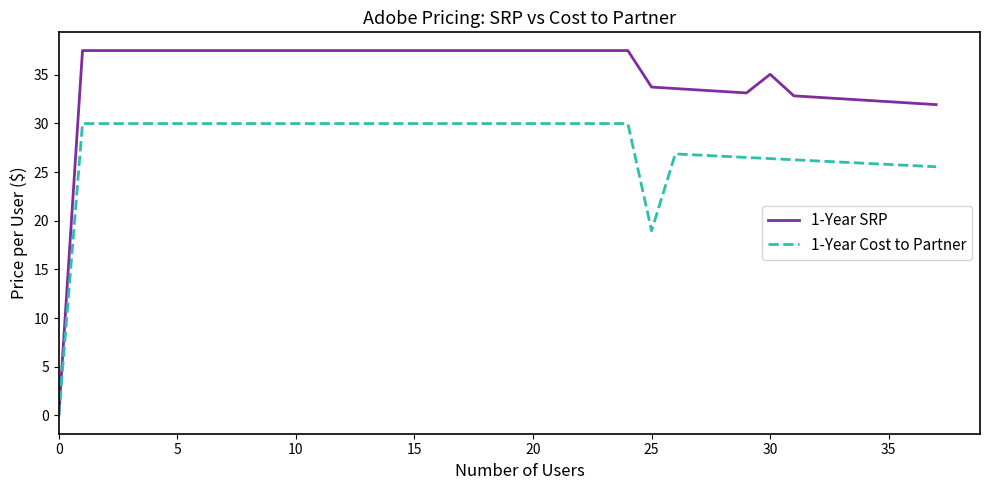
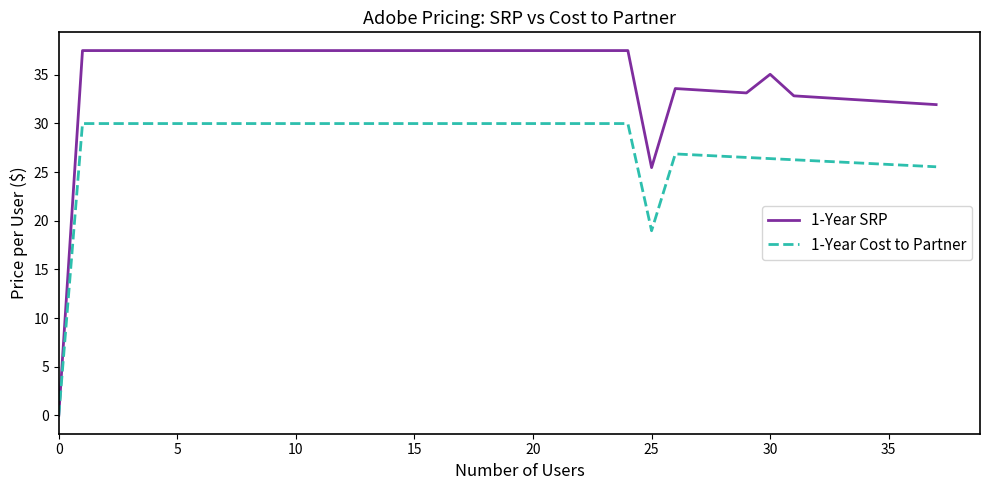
  {
    "1-Year SRP": {
      "5": 37,
      "10": 37,
      "15": 37,
      "20": 37,
-     "25": 34,
+     "25": 25,
      "30": 35,
      "35": 32
    },
    "1-Year Cost to Partner": {
      "5": 30,
      "10": 30,
      "15": 30,
      "20": 30,
      "25": 19,
      "30": 26,
      "35": 26
    }
  }
